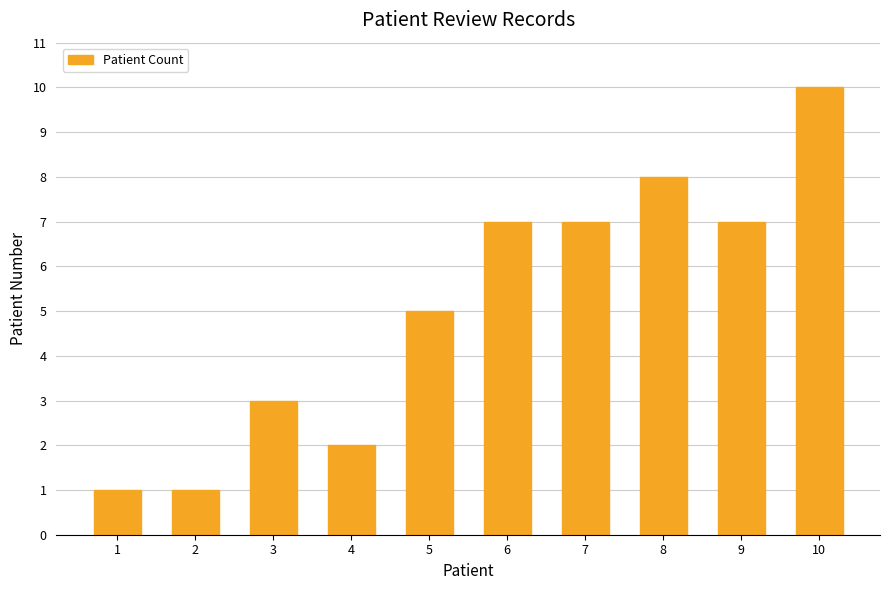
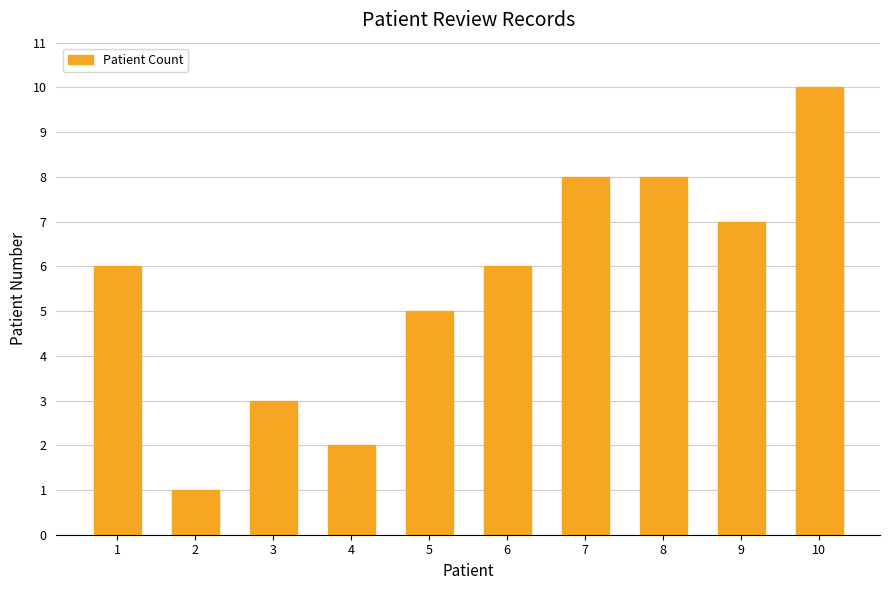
  {
-   "1": 1,
+   "1": 6,
    "2": 1,
    "3": 3,
    "4": 2,
    "5": 5,
-   "6": 7,
-   "7": 7,
+   "6": 6,
+   "7": 8,
    "8": 8,
    "9": 7,
    "10": 10
  }
